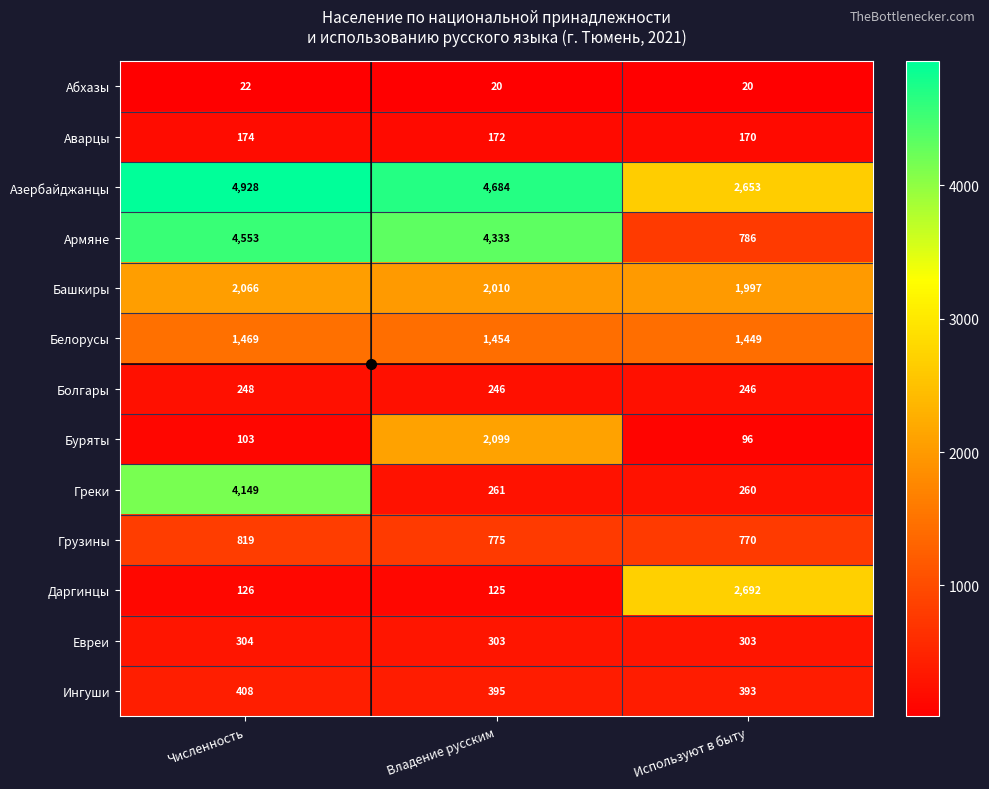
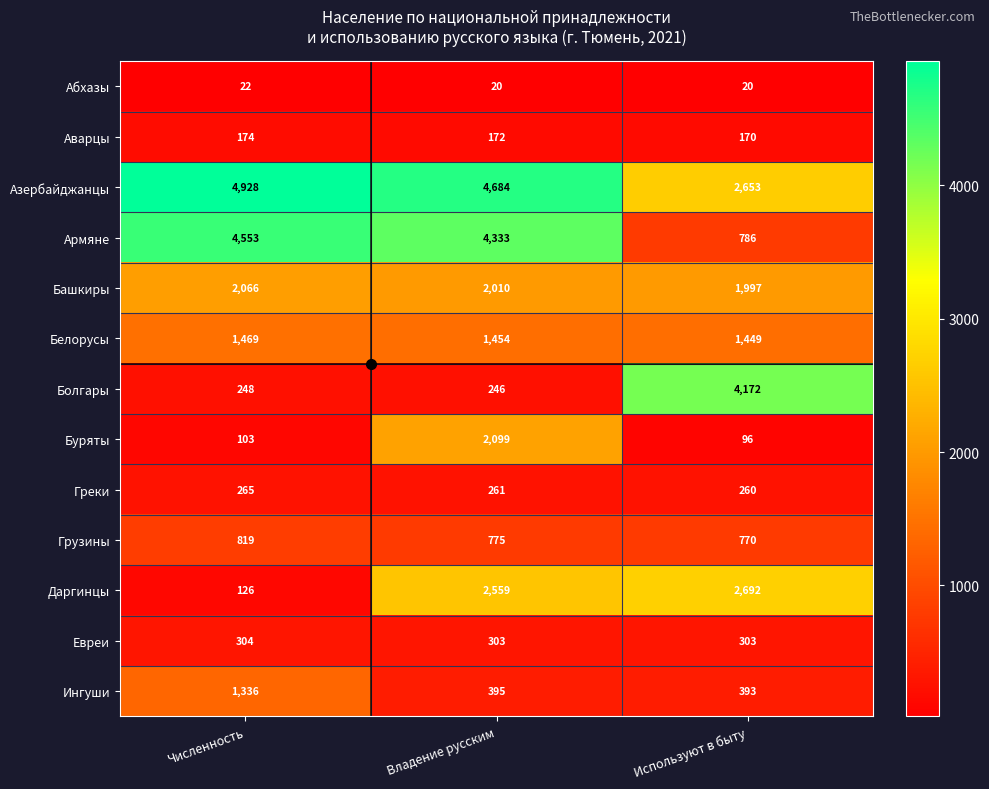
  {
    "Абхазы": {
      "Численность": "22",
      "Владение русским": "20",
      "Используют в быту": "20"
    },
    "Аварцы": {
      "Численность": "174",
      "Владение русским": "172",
      "Используют в быту": "170"
    },
    "Азербайджанцы": {
      "Численность": "4,928",
      "Владение русским": "4,684",
      "Используют в быту": "2,653"
    },
    "Армяне": {
      "Численность": "4,553",
      "Владение русским": "4,333",
      "Используют в быту": "786"
    },
    "Башкиры": {
      "Численность": "2,066",
      "Владение русским": "2,010",
      "Используют в быту": "1,997"
    },
    "Белорусы": {
      "Численность": "1,469",
      "Владение русским": "1,454",
      "Используют в быту": "1,449"
    },
    "Болгары": {
      "Численность": "248",
      "Владение русским": "246",
-     "Используют в быту": "246"
+     "Используют в быту": "4,172"
    },
    "Буряты": {
      "Численность": "103",
      "Владение русским": "2,099",
      "Используют в быту": "96"
    },
    "Греки": {
-     "Численность": "4,149",
+     "Численность": "265",
      "Владение русским": "261",
      "Используют в быту": "260"
    },
    "Грузины": {
      "Численность": "819",
      "Владение русским": "775",
      "Используют в быту": "770"
    },
    "Даргинцы": {
      "Численность": "126",
-     "Владение русским": "125",
+     "Владение русским": "2,559",
      "Используют в быту": "2,692"
    },
    "Евреи": {
      "Численность": "304",
      "Владение русским": "303",
      "Используют в быту": "303"
    },
    "Ингуши": {
-     "Численность": "408",
+     "Численность": "1,336",
      "Владение русским": "395",
      "Используют в быту": "393"
    }
  }
